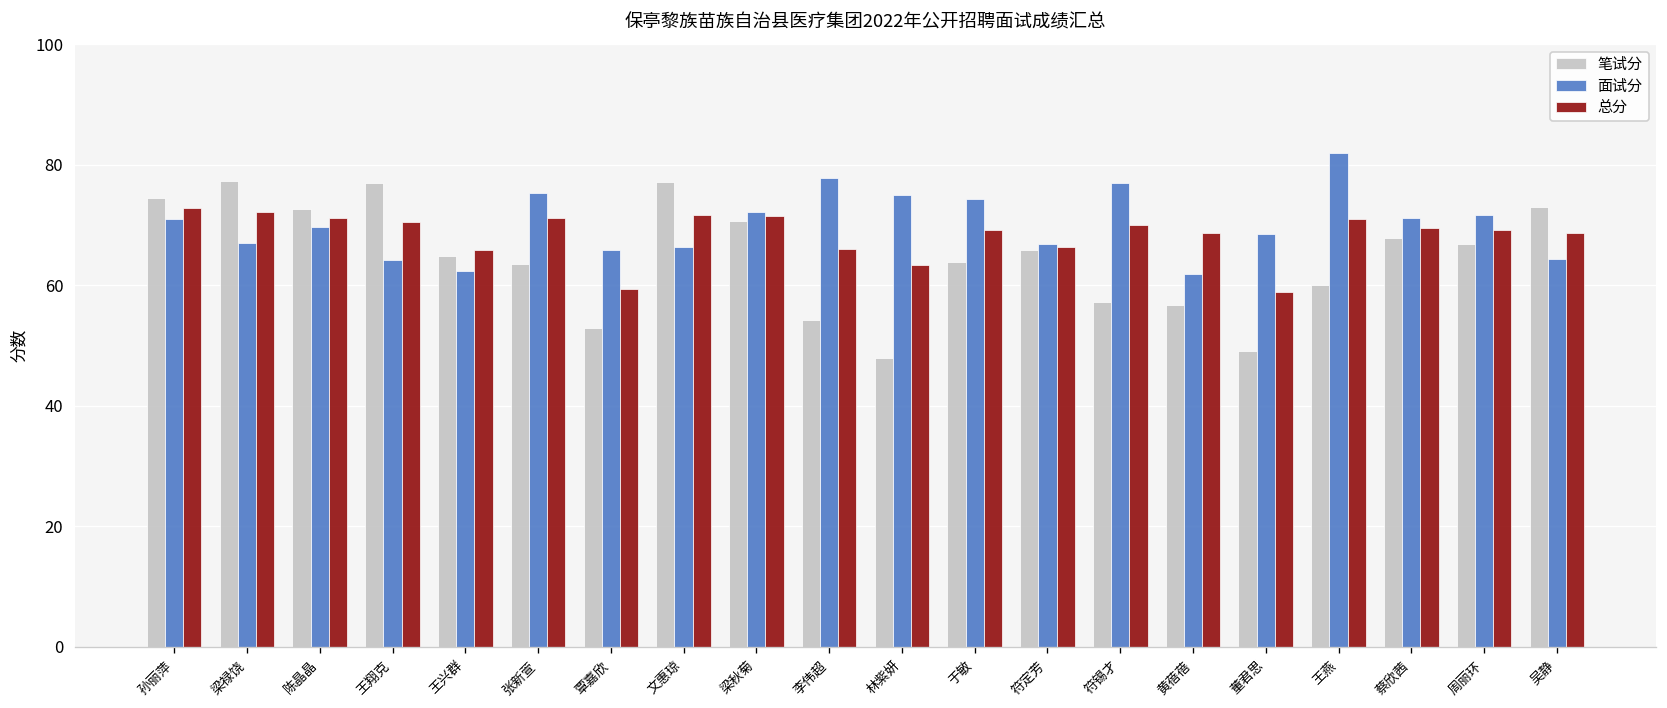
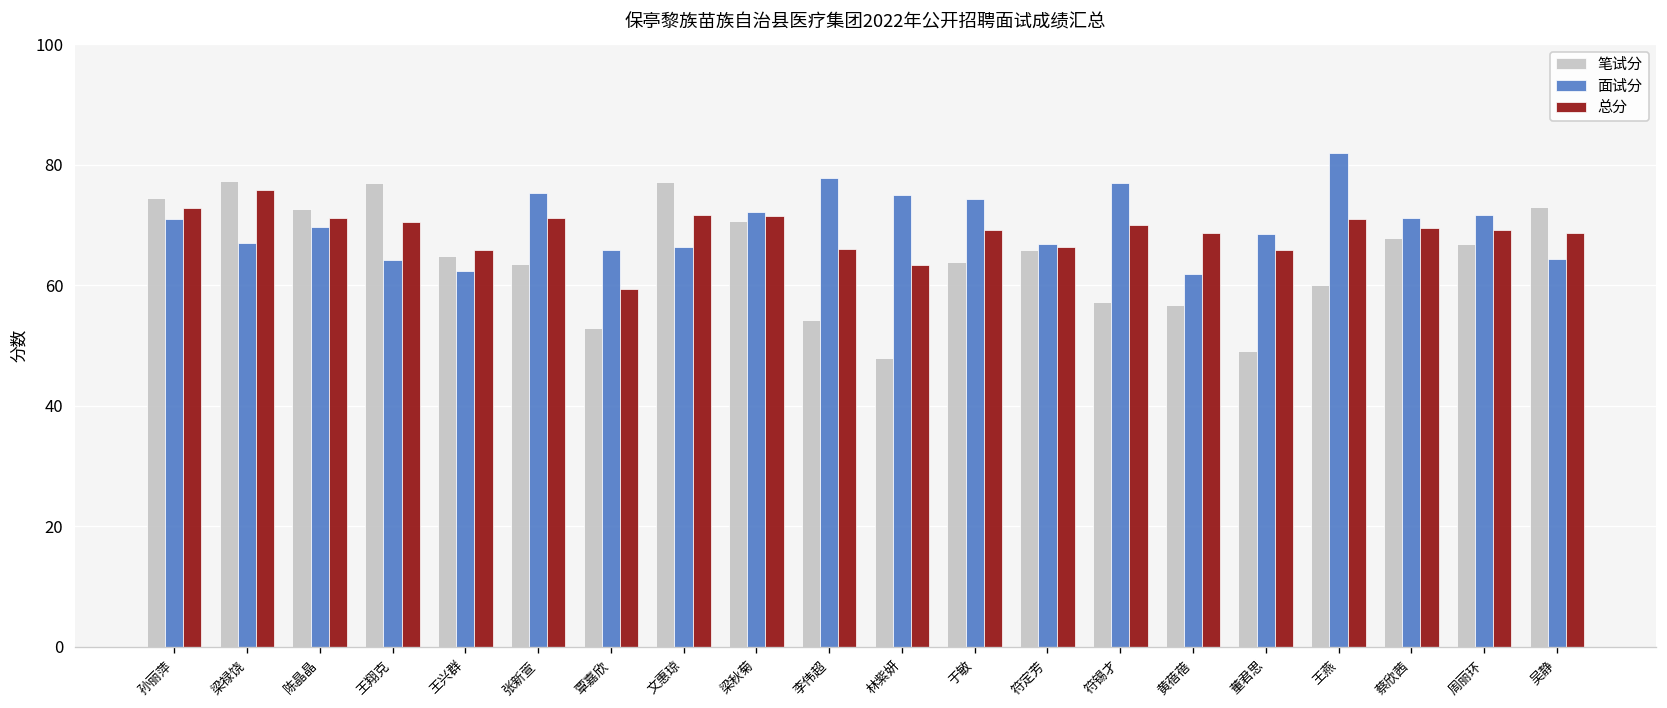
  {
    "笔试分": {
      "孙丽萍": 75,
      "梁禄饶": 77,
      "陈晶晶": 73,
      "王翔克": 77,
      "王兴群": 65,
      "张新萱": 64,
      "覃嘉欣": 53,
      "文惠琼": 77,
      "梁秋菊": 71,
      "李伟超": 54,
      "林紫妍": 48,
      "于敏": 64,
      "符定芳": 66,
      "符锡才": 57,
      "黄蓓蓓": 57,
      "董君思": 49,
      "王燕": 60,
      "蔡欣茜": 68,
      "周丽环": 67,
      "吴静": 73
    },
    "面试分": {
      "孙丽萍": 71,
      "梁禄饶": 67,
      "陈晶晶": 70,
      "王翔克": 64,
      "王兴群": 62,
      "张新萱": 75,
      "覃嘉欣": 66,
      "文惠琼": 66,
      "梁秋菊": 72,
      "李伟超": 78,
      "林紫妍": 75,
      "于敏": 74,
      "符定芳": 67,
      "符锡才": 77,
      "黄蓓蓓": 62,
      "董君思": 69,
      "王燕": 82,
      "蔡欣茜": 71,
      "周丽环": 72,
      "吴静": 64
    },
    "总分": {
      "孙丽萍": 73,
-     "梁禄饶": 72,
+     "梁禄饶": 76,
      "陈晶晶": 71,
      "王翔克": 71,
      "王兴群": 66,
      "张新萱": 71,
      "覃嘉欣": 59,
      "文惠琼": 72,
      "梁秋菊": 71,
      "李伟超": 66,
      "林紫妍": 63,
      "于敏": 69,
      "符定芳": 66,
      "符锡才": 70,
      "黄蓓蓓": 69,
-     "董君思": 59,
+     "董君思": 66,
      "王燕": 71,
      "蔡欣茜": 70,
      "周丽环": 69,
      "吴静": 69
    }
  }
